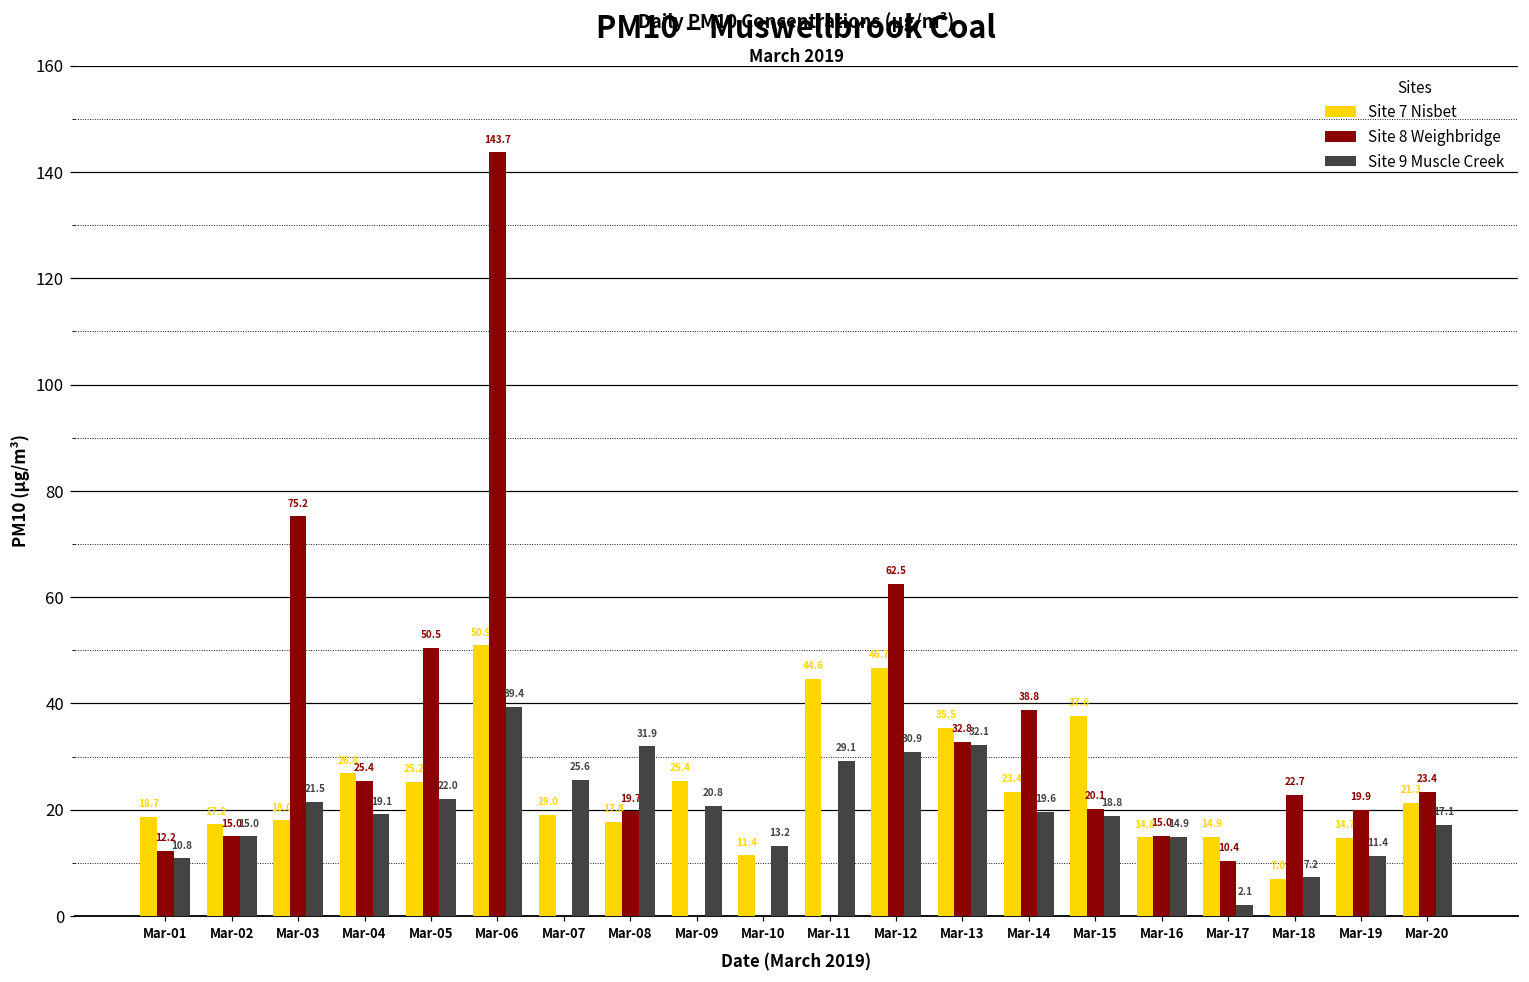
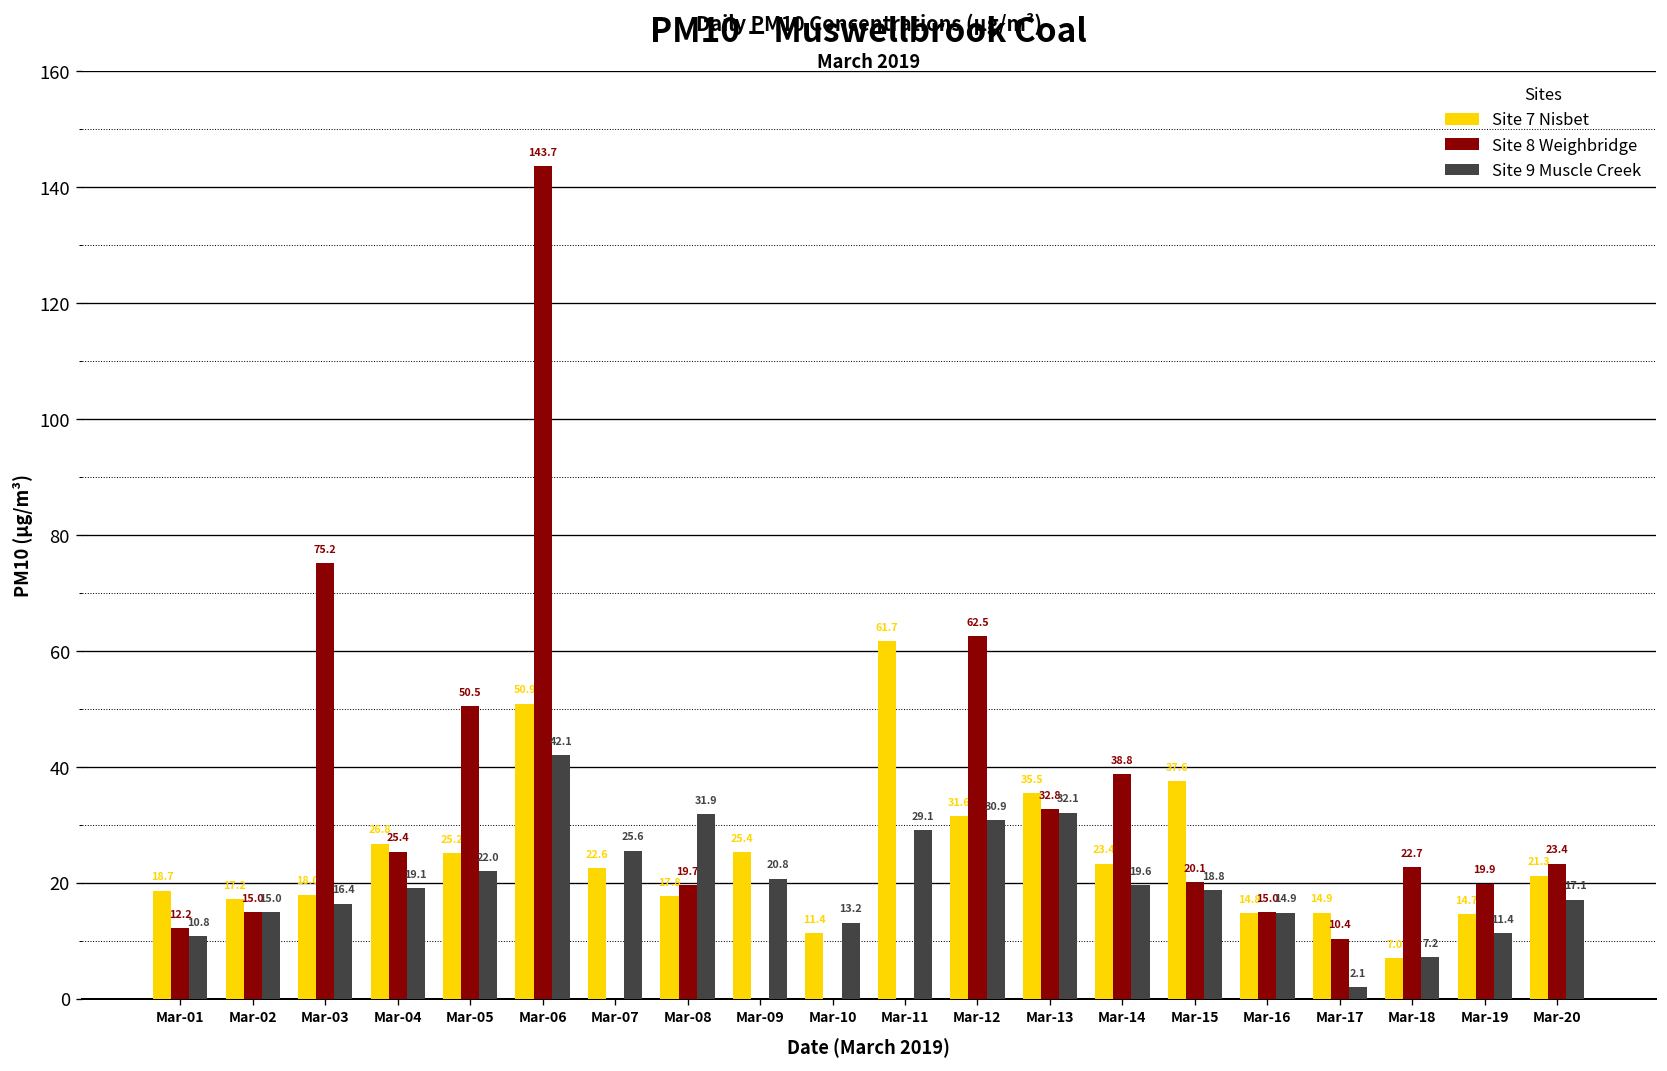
  {
    "Site 7 Nisbet": {
      "Mar-01": 18.7,
      "Mar-02": 17.2,
      "Mar-03": 18.0,
      "Mar-04": 26.8,
      "Mar-05": 25.2,
      "Mar-06": 50.9,
-     "Mar-07": 19.0,
+     "Mar-07": 22.6,
      "Mar-08": 17.8,
      "Mar-09": 25.4,
      "Mar-10": 11.4,
-     "Mar-11": 44.6,
-     "Mar-12": 46.7,
+     "Mar-11": 61.7,
+     "Mar-12": 31.6,
      "Mar-13": 35.5,
      "Mar-14": 23.4,
      "Mar-15": 37.6,
      "Mar-17": 14.9,
      "Mar-18": 7.0,
      "Mar-19": 14.7,
      "Mar-20": 21.3
    },
    "Site 8 Weighbridge": {
      "Mar-01": 12.2,
      "Mar-03": 75.2,
      "Mar-04": 25.4,
      "Mar-05": 50.5,
      "Mar-06": 143.7,
      "Mar-08": 19.7,
      "Mar-12": 62.5,
      "Mar-13": 32.8,
      "Mar-14": 38.8,
      "Mar-15": 20.1,
      "Mar-17": 10.4,
      "Mar-18": 22.7,
      "Mar-19": 19.9,
      "Mar-20": 23.4
    },
    "Site 9 Muscle Creek": {
      "Mar-01": 10.8,
-     "Mar-03": 21.5,
+     "Mar-03": 16.4,
      "Mar-04": 19.1,
      "Mar-05": 22.0,
-     "Mar-06": 39.4,
+     "Mar-06": 42.1,
      "Mar-07": 25.6,
      "Mar-08": 31.9,
      "Mar-09": 20.8,
      "Mar-10": 13.2,
      "Mar-11": 29.1,
      "Mar-12": 30.9,
      "Mar-13": 32.1,
      "Mar-14": 19.6,
      "Mar-15": 18.8,
      "Mar-17": 2.1,
      "Mar-18": 7.2,
      "Mar-19": 11.4,
      "Mar-20": 17.1
    }
  }
